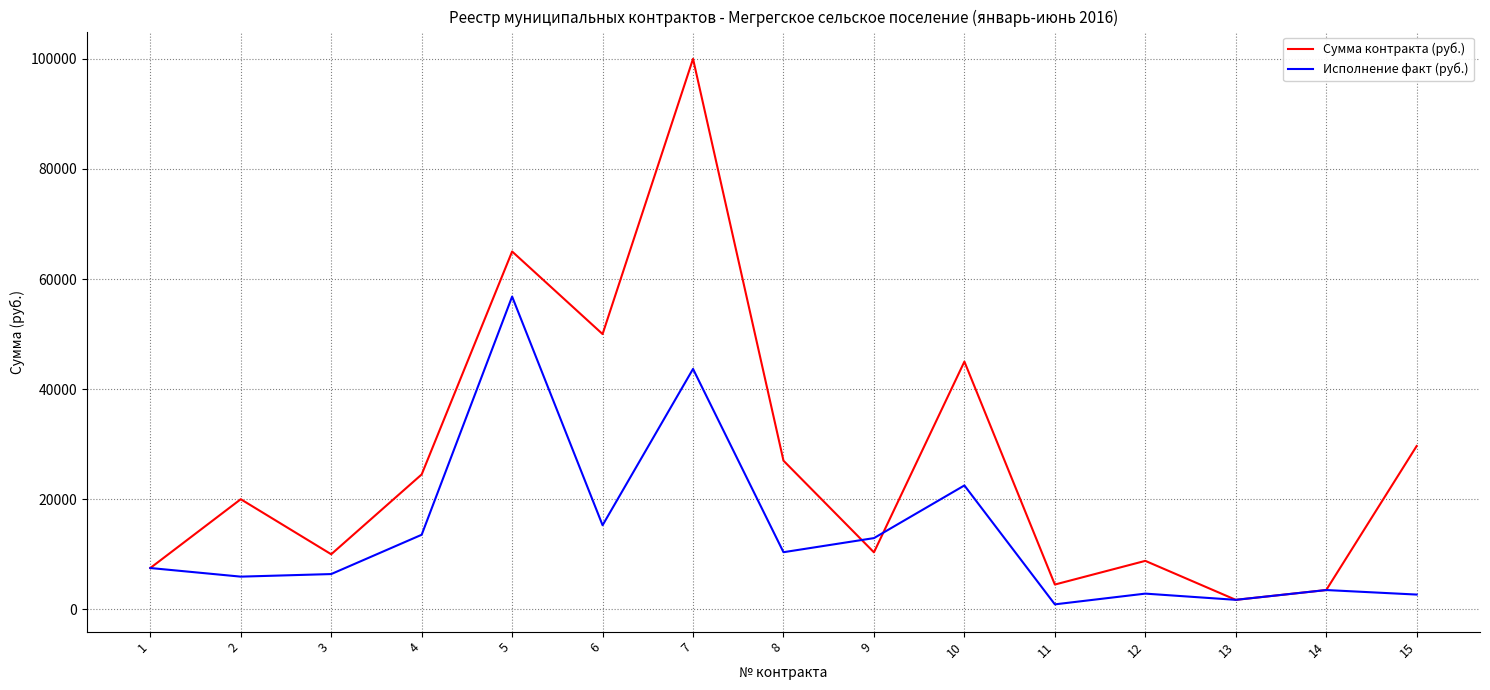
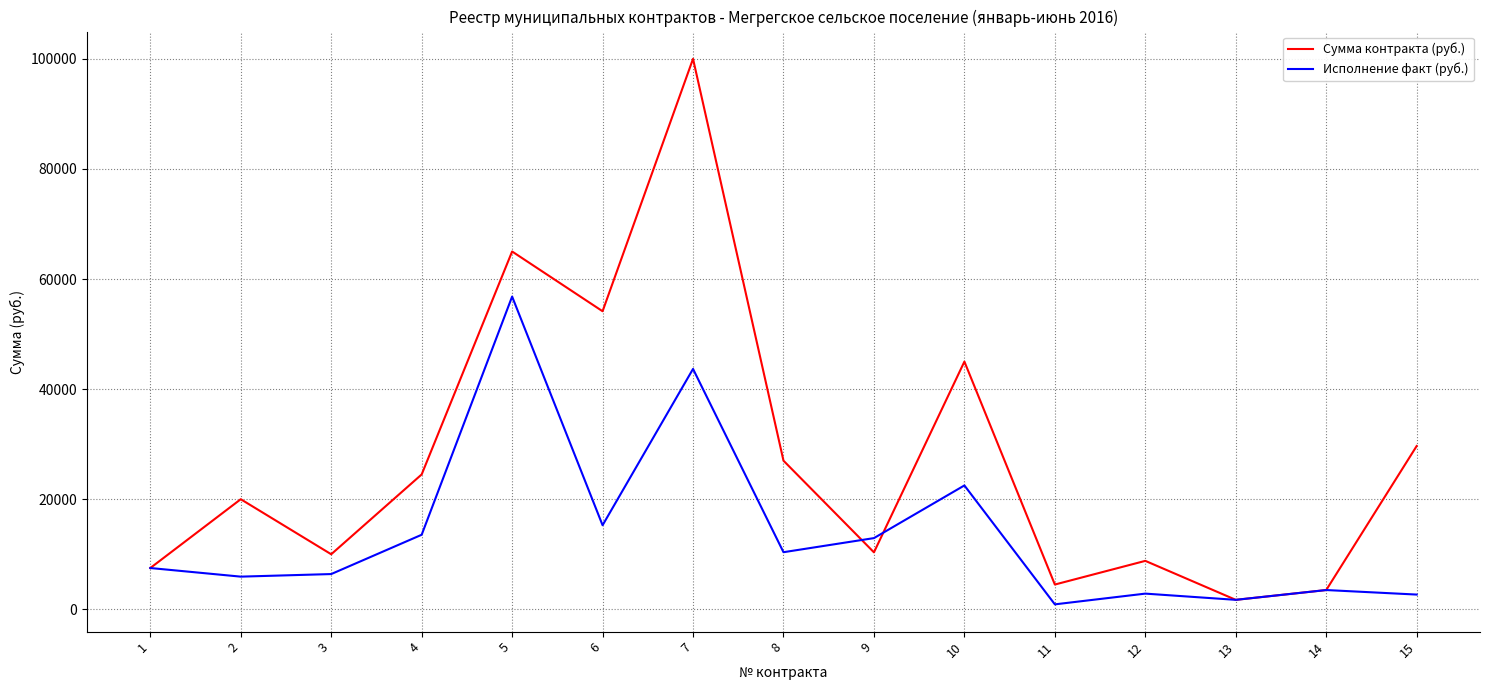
  {
    "Сумма контракта (руб.)": {
      "2": 20000,
      "3": 10000,
      "4": 25000,
      "5": 65000,
-     "6": 50000,
+     "6": 54000,
      "7": 100000,
      "8": 27000,
      "9": 10000,
      "10": 45000,
      "11": 5000,
      "12": 9000,
      "15": 30000
    },
    "Исполнение факт (руб.)": {
      "2": 6000,
      "3": 6000,
      "4": 14000,
      "5": 57000,
      "6": 15000,
      "7": 44000,
      "8": 10000,
      "9": 13000,
      "10": 23000,
      "11": 1000,
      "12": 3000,
      "15": 3000
    }
  }
